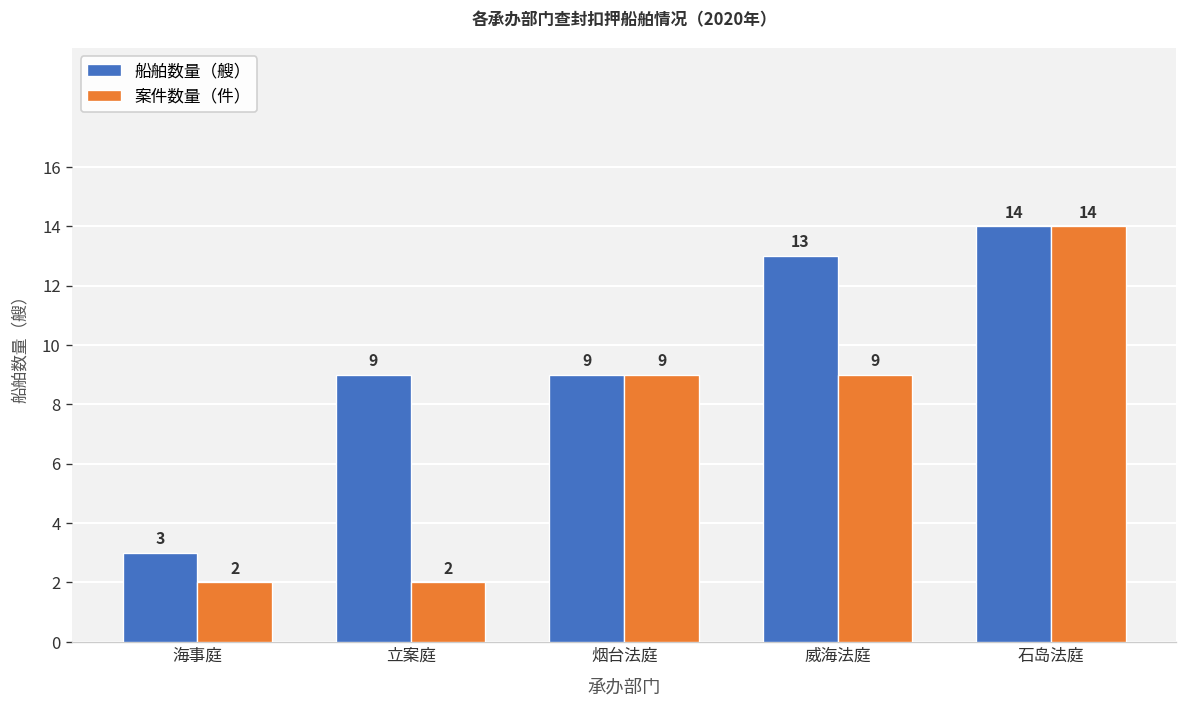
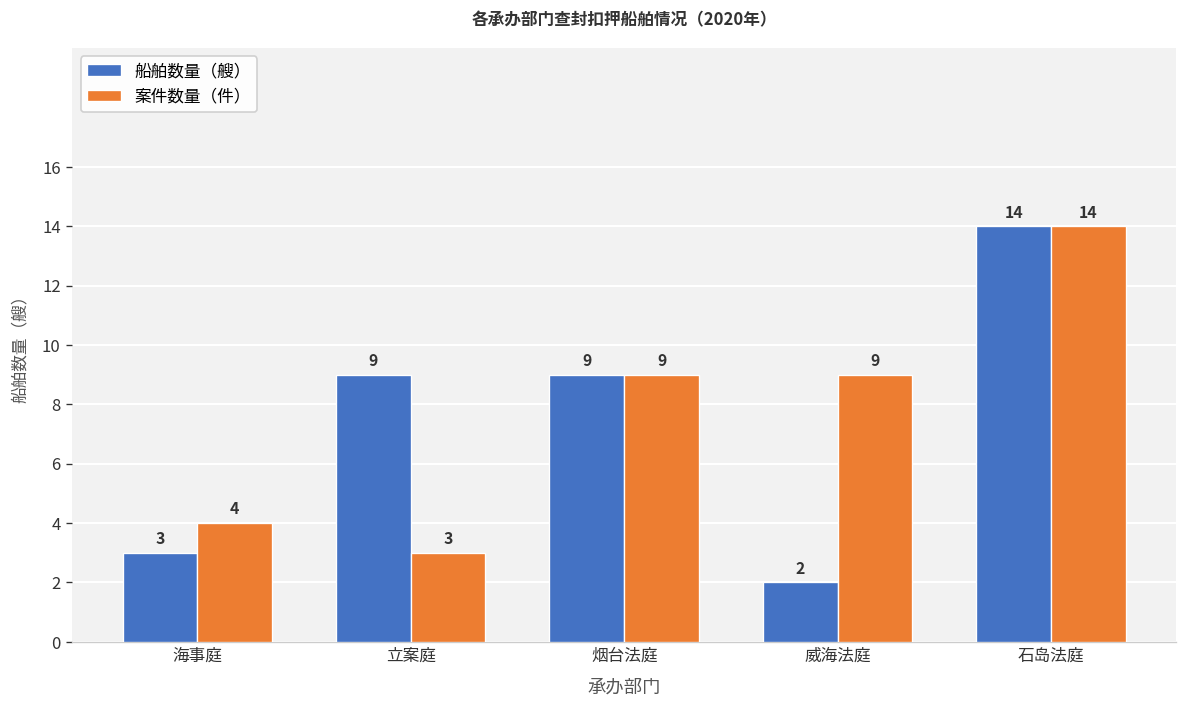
  {
    "船舶数量（艘）": {
      "海事庭": 3,
      "立案庭": 9,
      "烟台法庭": 9,
-     "威海法庭": 13,
+     "威海法庭": 2,
      "石岛法庭": 14
    },
    "案件数量（件）": {
-     "海事庭": 2,
-     "立案庭": 2,
+     "海事庭": 4,
+     "立案庭": 3,
      "烟台法庭": 9,
      "威海法庭": 9,
      "石岛法庭": 14
    }
  }
